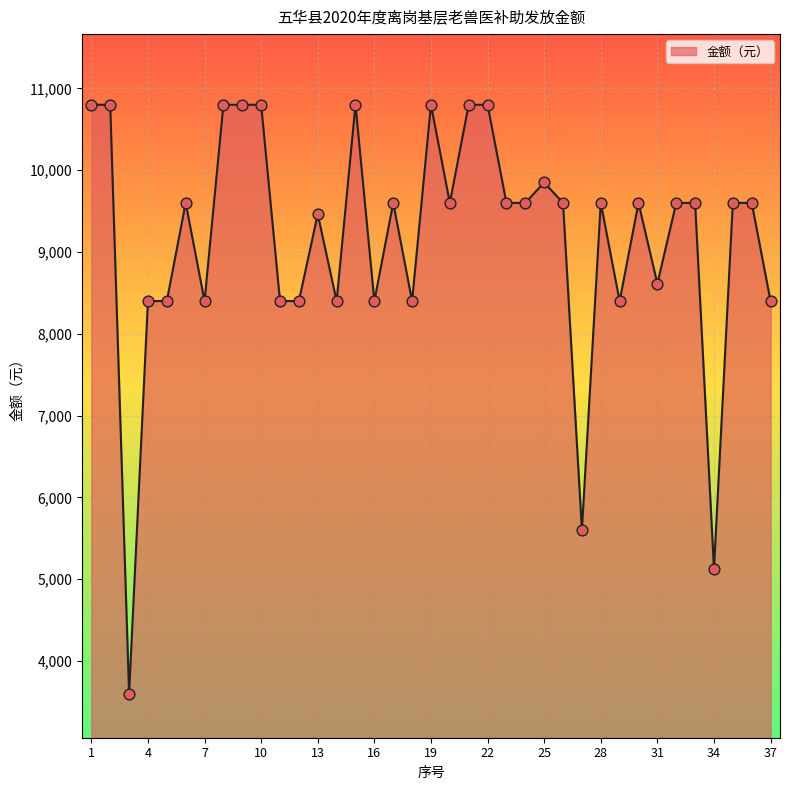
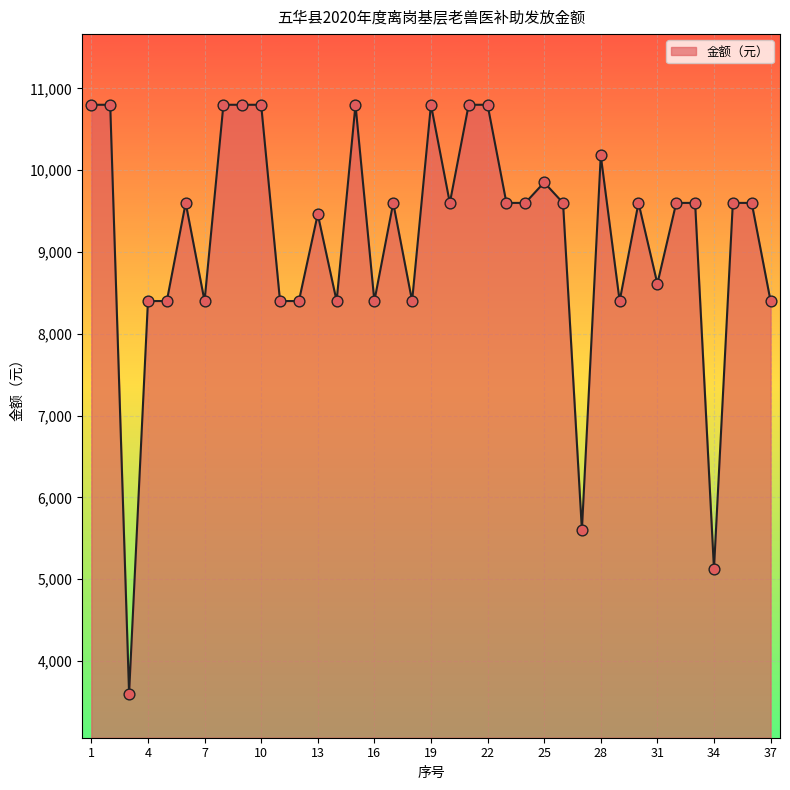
  {
    "1": "10,800",
    "4": "8,400",
    "7": "8,400",
    "10": "10,800",
    "13": "9,500",
    "16": "8,400",
    "19": "10,800",
    "22": "10,800",
    "25": "9,900",
-   "28": "9,600",
+   "28": "10,200",
    "31": "8,600",
    "34": "5,100",
    "37": "8,400"
  }
